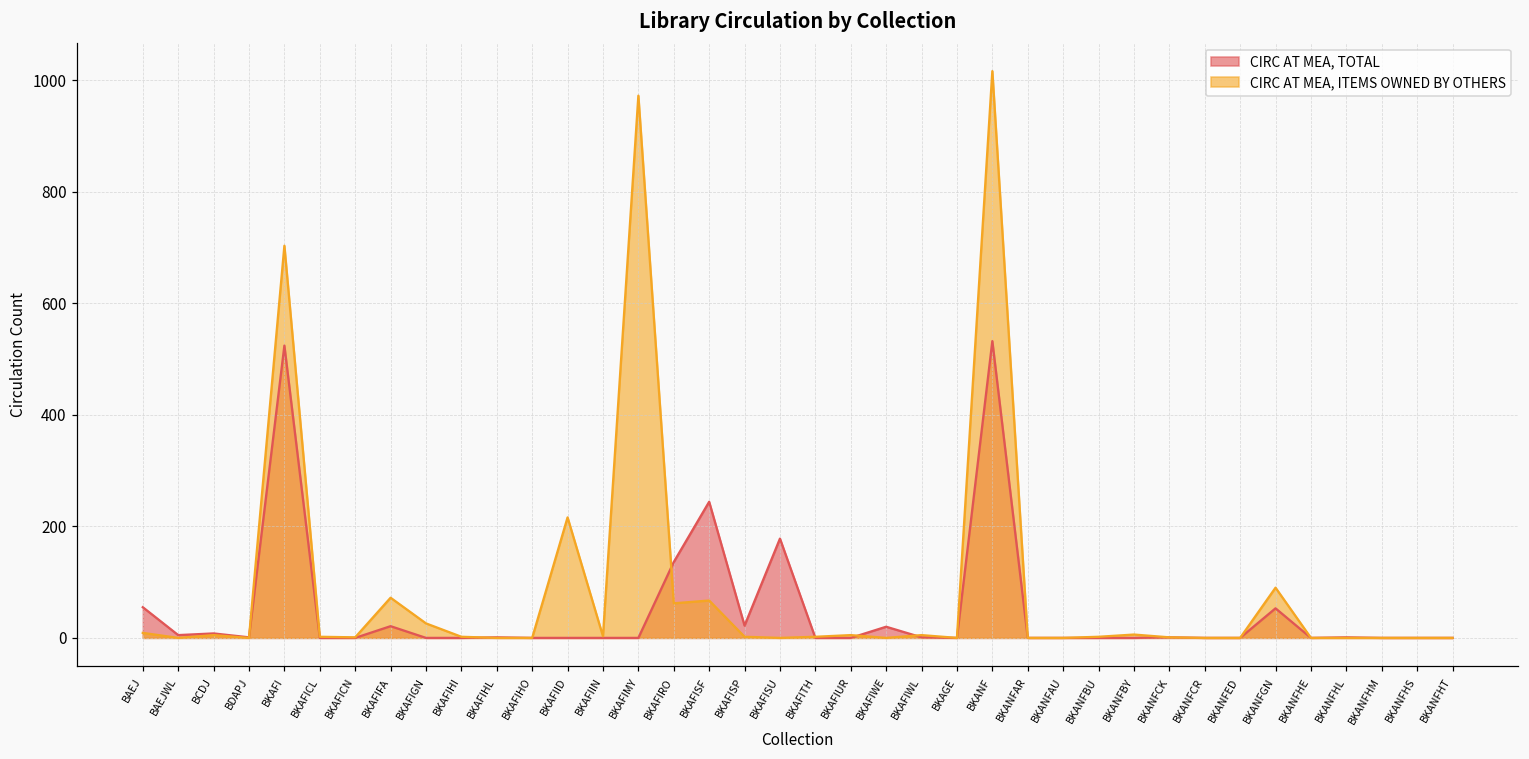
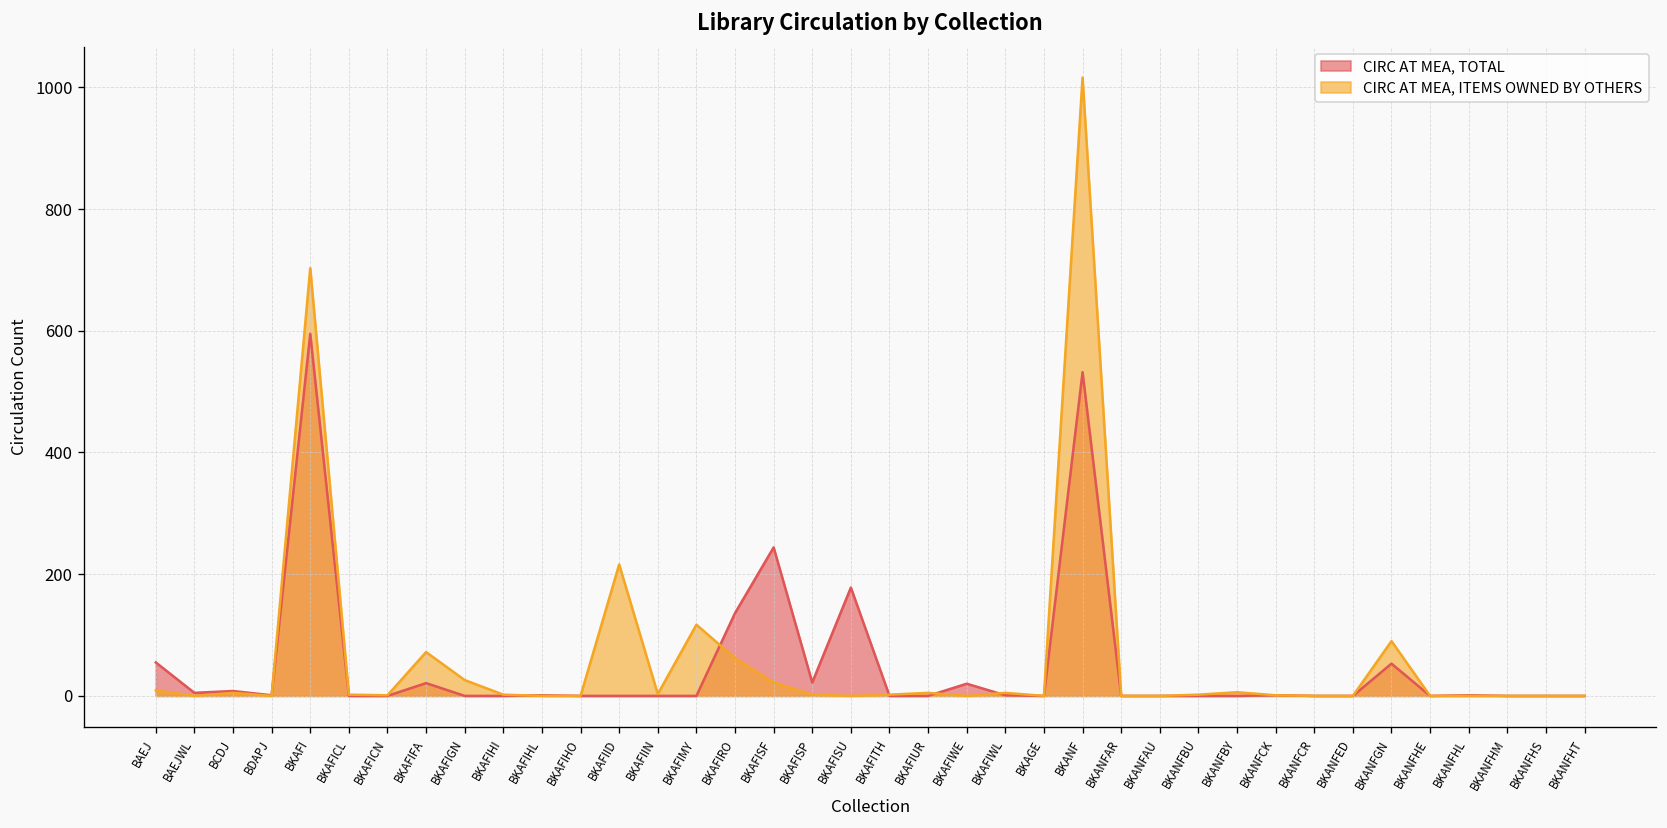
  {
    "CIRC AT MEA, TOTAL": {
      "BAEJ": 60,
-     "BKAFI": 520,
+     "BKAFI": 600,
      "BKAFIFA": 20,
      "BKAFIGN": 0,
      "BKAFIID": 0,
      "BKAFIMY": 0,
      "BKAFIRO": 140,
      "BKAFISF": 240,
      "BKAFISP": 20,
      "BKAFISU": 180,
      "BKAFIWE": 20,
      "BKANF": 530,
      "BKANFBY": 0,
      "BKANFGN": 50
    },
    "CIRC AT MEA, ITEMS OWNED BY OTHERS": {
      "BAEJ": 10,
      "BKAFI": 700,
      "BKAFIFA": 70,
      "BKAFIGN": 30,
      "BKAFIID": 220,
-     "BKAFIMY": 970,
+     "BKAFIMY": 120,
      "BKAFIRO": 60,
-     "BKAFISF": 70,
+     "BKAFISF": 20,
      "BKAFISP": 0,
      "BKAFISU": 0,
      "BKAFIWE": 0,
      "BKANF": 1020,
      "BKANFBY": 10,
      "BKANFGN": 90
    }
  }
